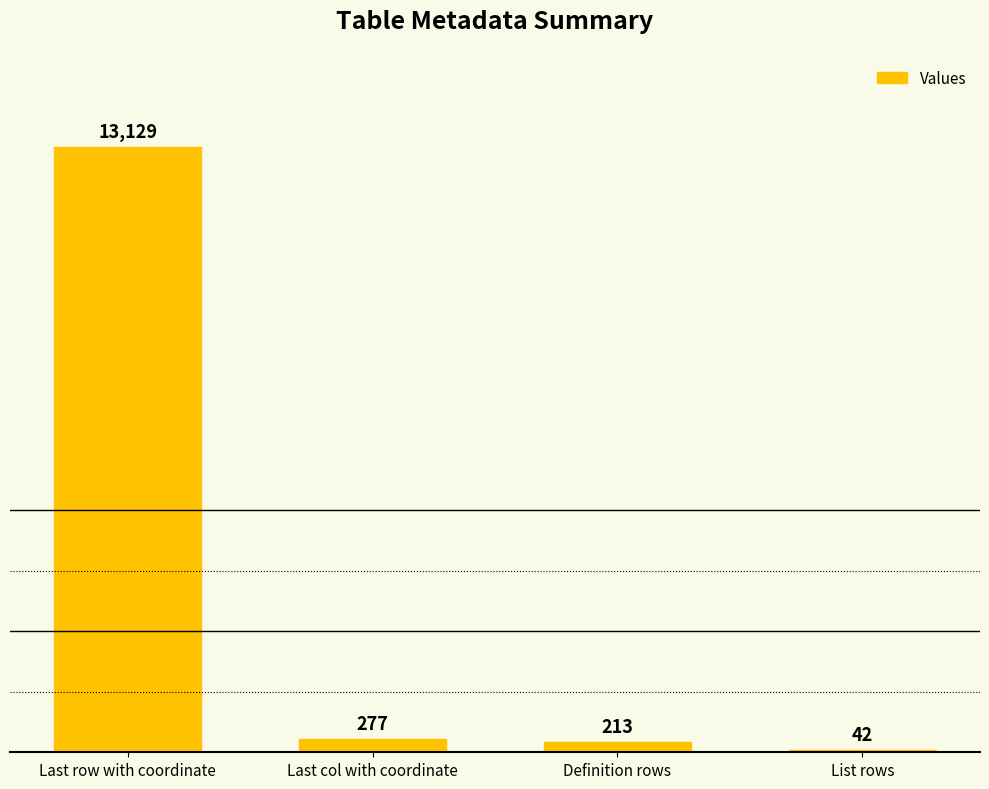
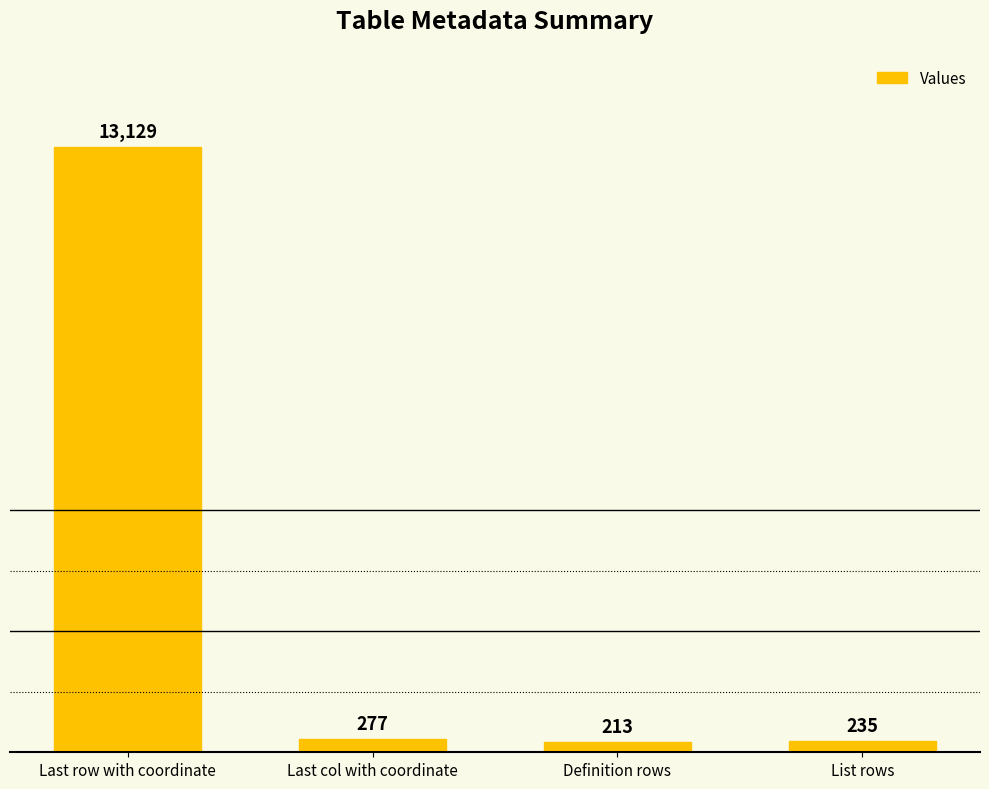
  {
    "Last row with coordinate": "13,129",
    "Last col with coordinate": "277",
    "Definition rows": "213",
-   "List rows": "42"
+   "List rows": "235"
  }
